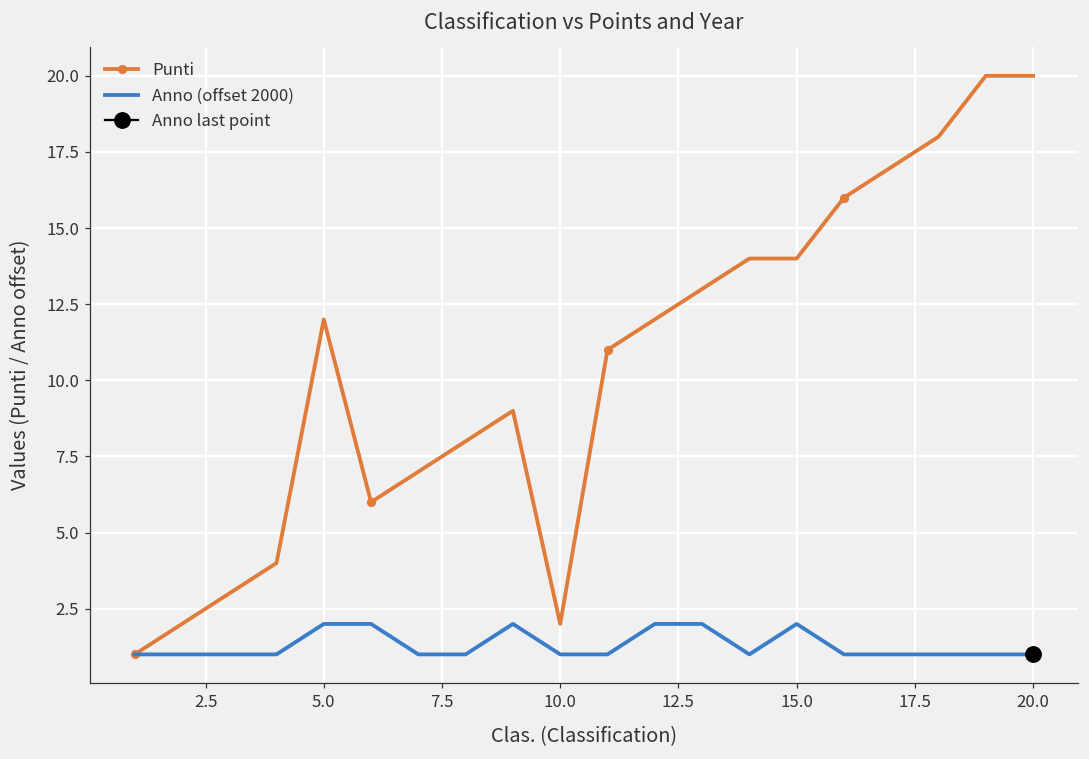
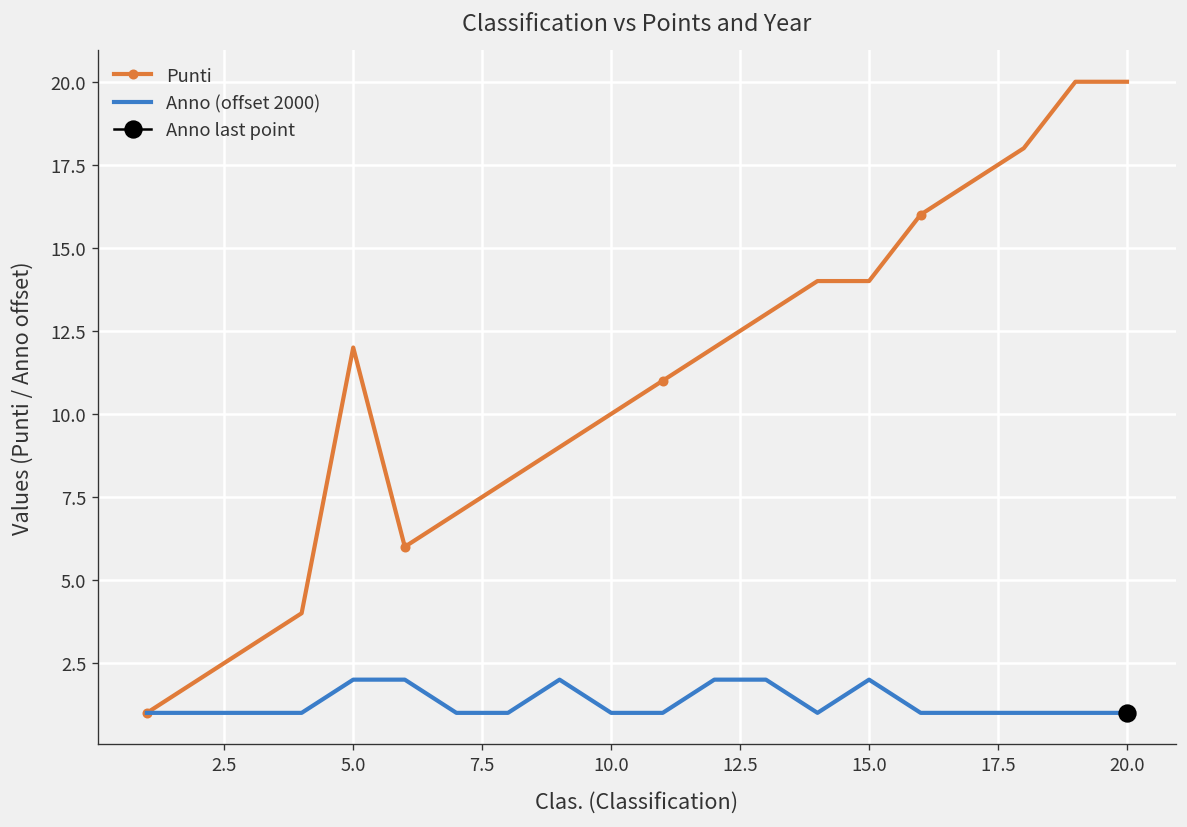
  {
    "Punti": {
      "5.0": 12,
-     "10.0": 2,
+     "10.0": 10,
      "15.0": 14,
      "20.0": 20
    },
    "Anno (offset 2000)": {
      "5.0": 2,
      "10.0": 1,
      "15.0": 2
    }
  }
